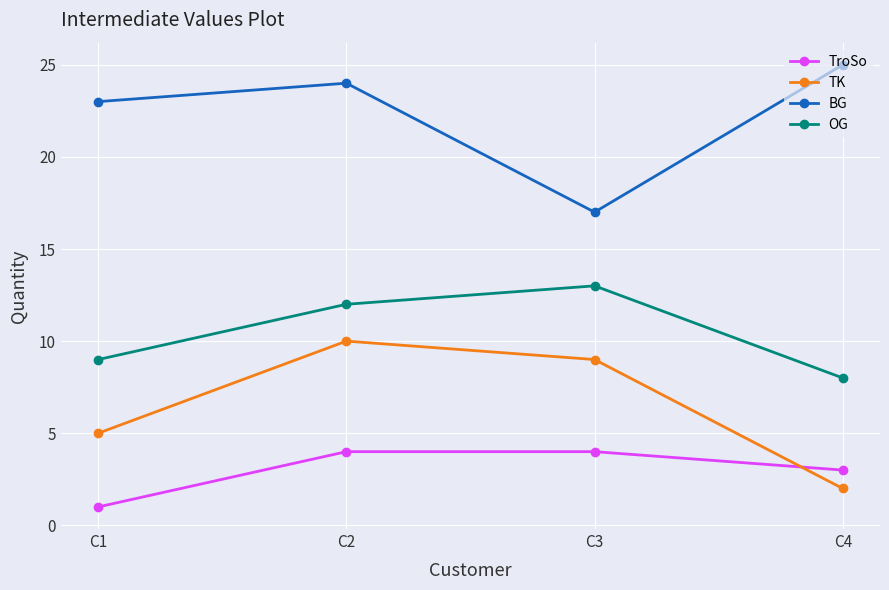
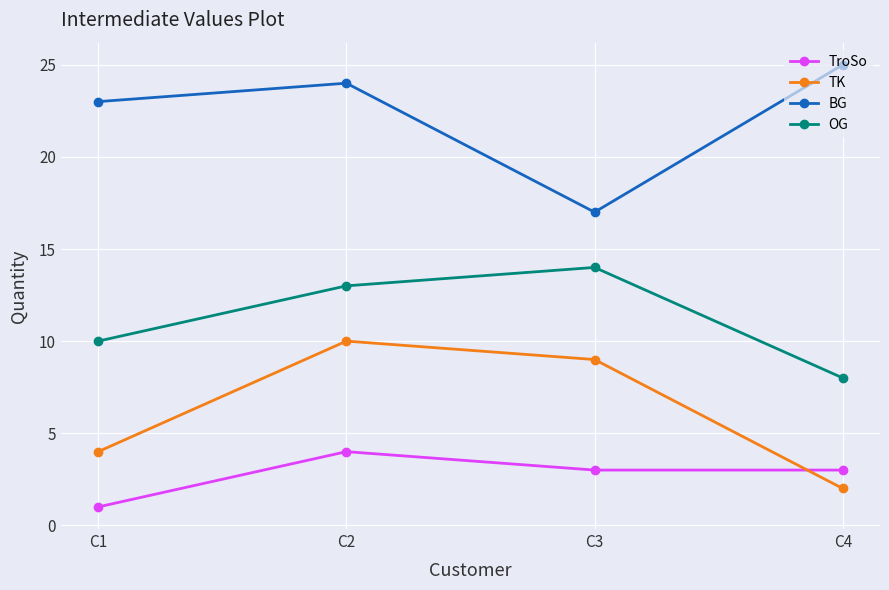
  {
    "TroSo": {
      "C1": 1,
      "C2": 4,
-     "C3": 4,
+     "C3": 3,
      "C4": 3
    },
    "TK": {
-     "C1": 5,
+     "C1": 4,
      "C2": 10,
      "C3": 9,
      "C4": 2
    },
    "BG": {
      "C1": 23,
      "C2": 24,
      "C3": 17
    },
    "OG": {
-     "C1": 9,
-     "C2": 12,
-     "C3": 13,
+     "C1": 10,
+     "C2": 13,
+     "C3": 14,
      "C4": 8
    }
  }
